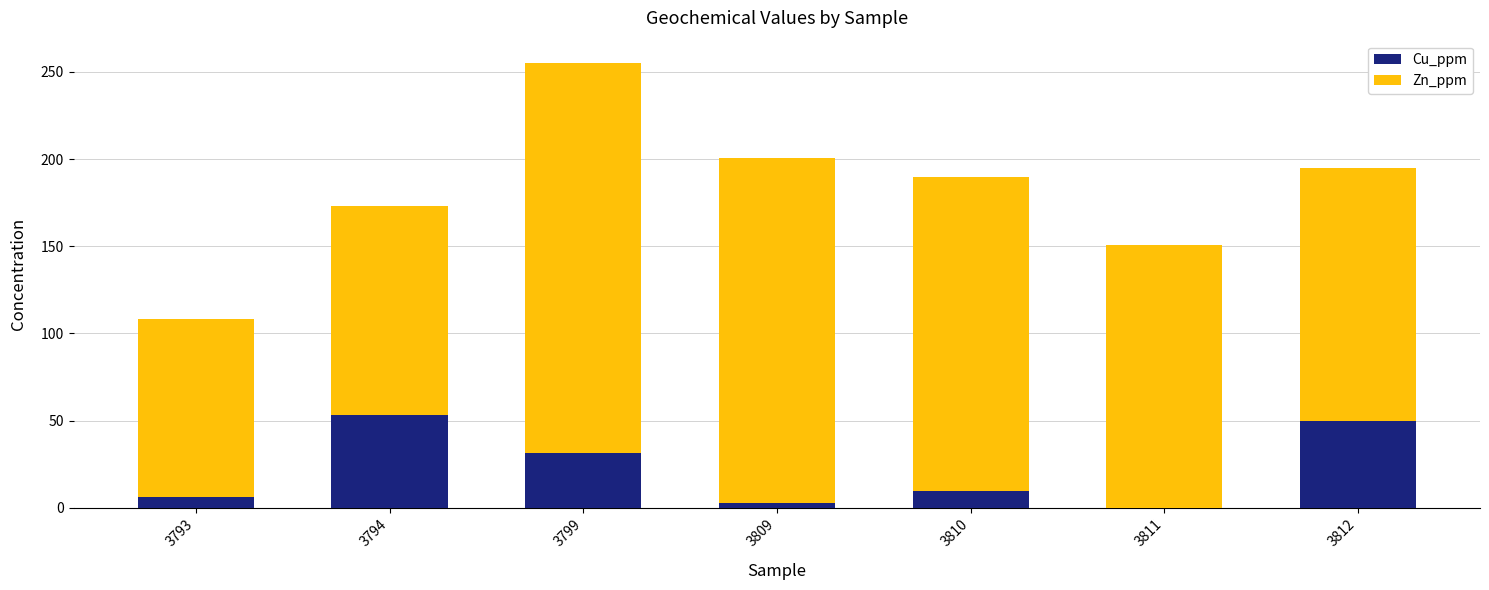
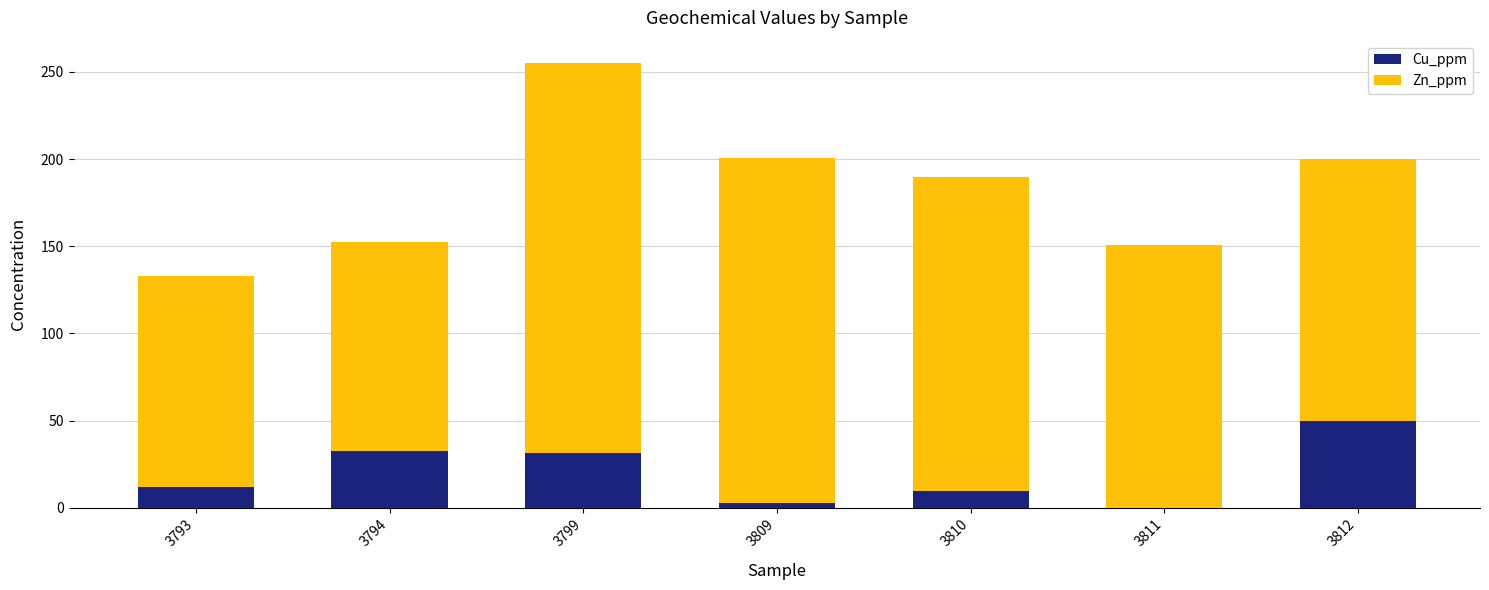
  {
    "Cu_ppm": {
-     "3793": 6,
-     "3794": 53,
+     "3793": 12,
+     "3794": 32,
      "3799": 31,
      "3809": 3,
      "3810": 10,
      "3811": 0,
      "3812": 50
    },
    "Zn_ppm": {
-     "3793": 102,
+     "3793": 121,
      "3794": 120,
      "3799": 224,
      "3809": 198,
      "3810": 180,
      "3811": 151,
-     "3812": 145
+     "3812": 150
    }
  }
